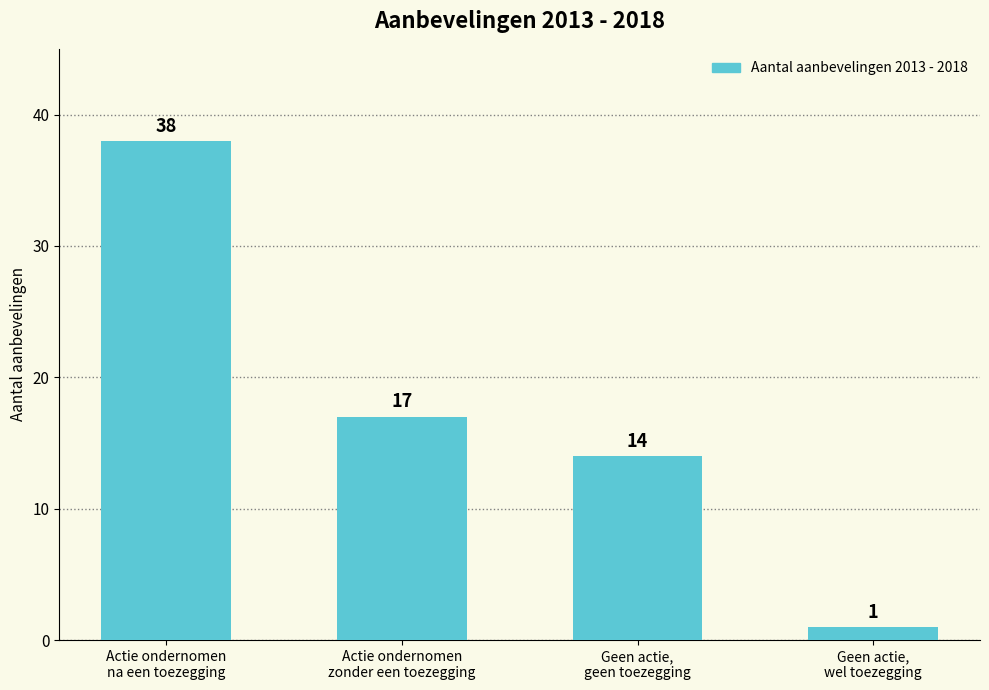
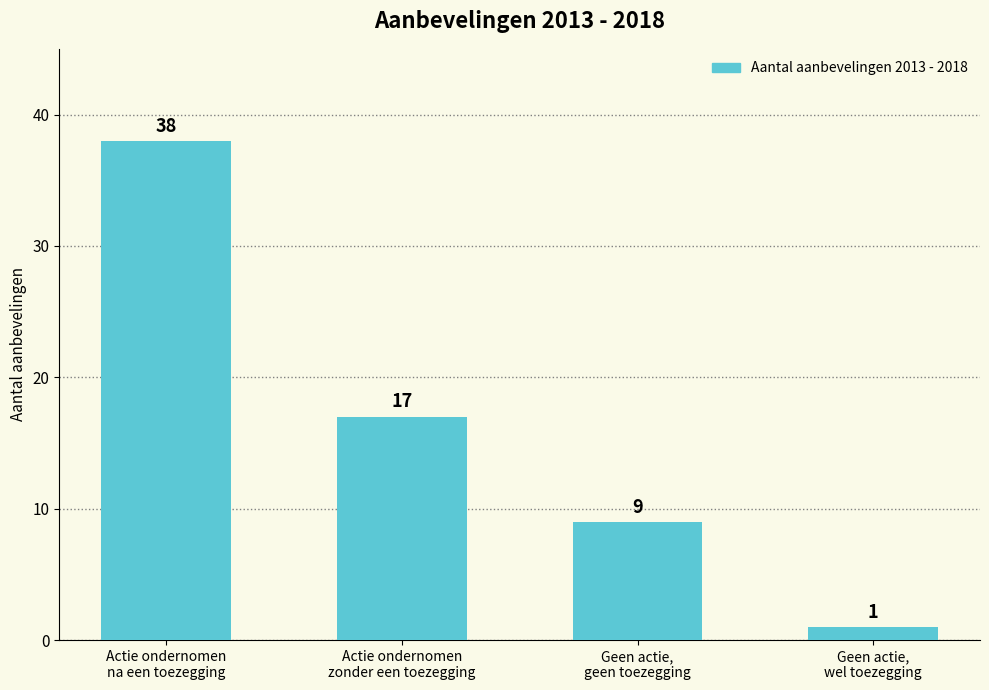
  {
    "Actie ondernomen na een toezegging": 38,
    "Actie ondernomen zonder een toezegging": 17,
-   "Geen actie, geen toezegging": 14,
+   "Geen actie, geen toezegging": 9,
    "Geen actie, wel toezegging": 1
  }
